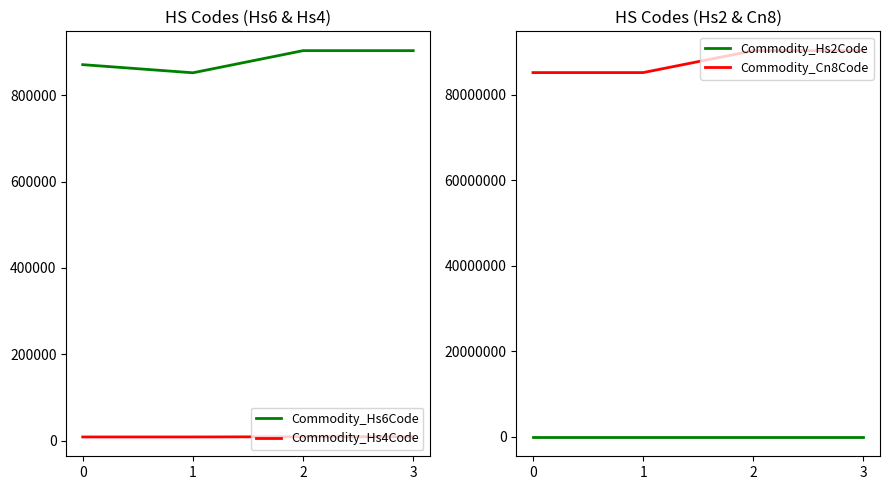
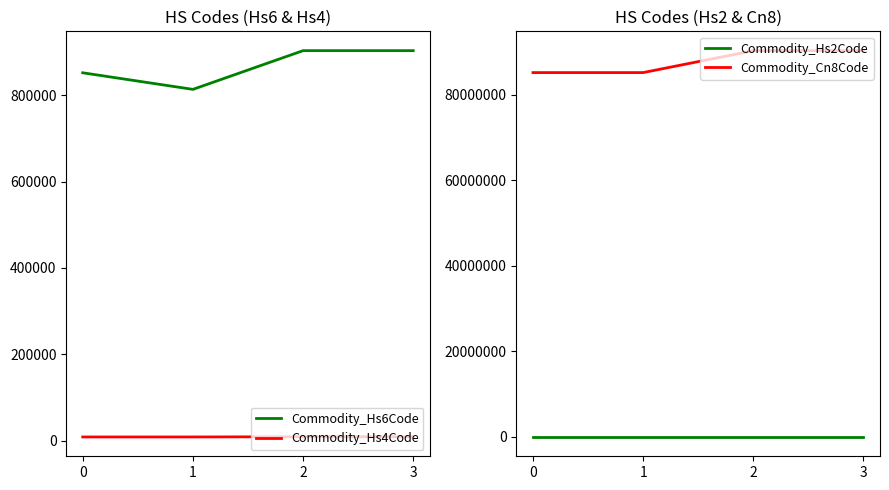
  {
    "HS Codes (Hs6 & Hs4)": {
      "Commodity_Hs6Code": {
-       "0": 870000,
-       "1": 850000,
+       "0": 850000,
+       "1": 810000,
        "2": 900000,
        "3": 900000
      },
      "Commodity_Hs4Code": {
        "0": 10000,
        "1": 10000
      }
    },
    "HS Codes (Hs2 & Cn8)": {
      "Commodity_Hs2Code": {
        "0": 0,
        "1": 0,
        "2": 0,
        "3": 0
      },
      "Commodity_Cn8Code": {
        "0": 85000000,
        "1": 85000000
      }
    }
  }
